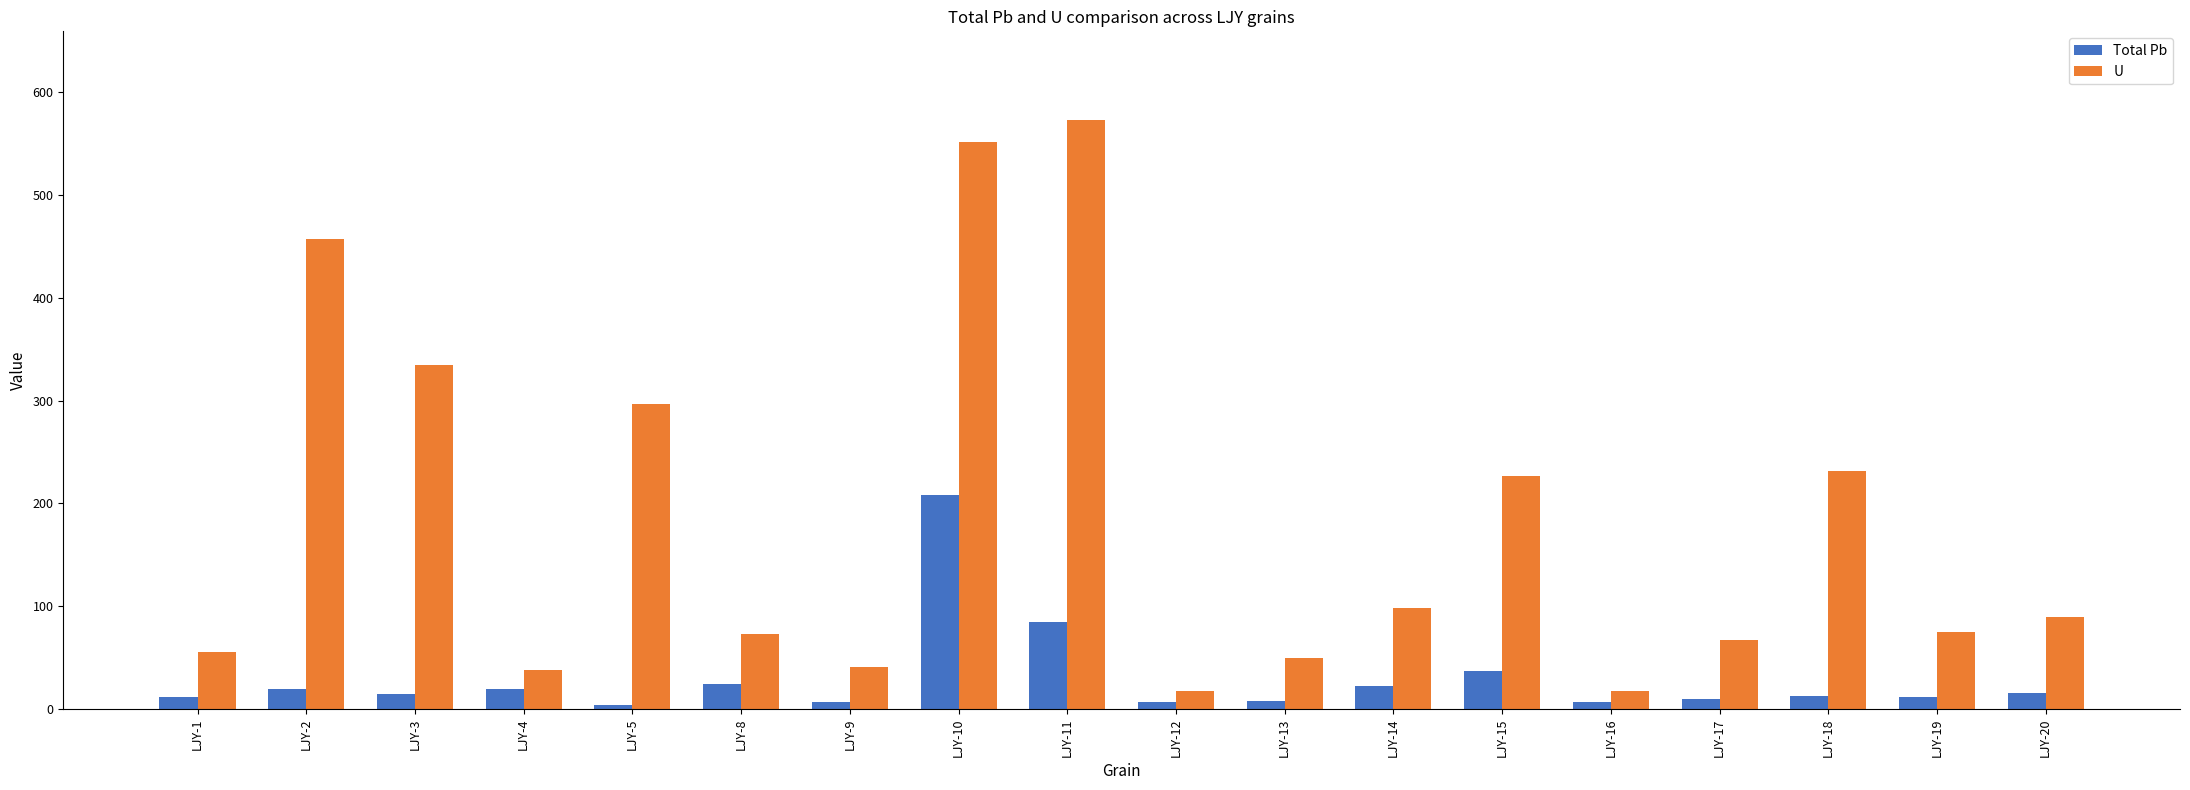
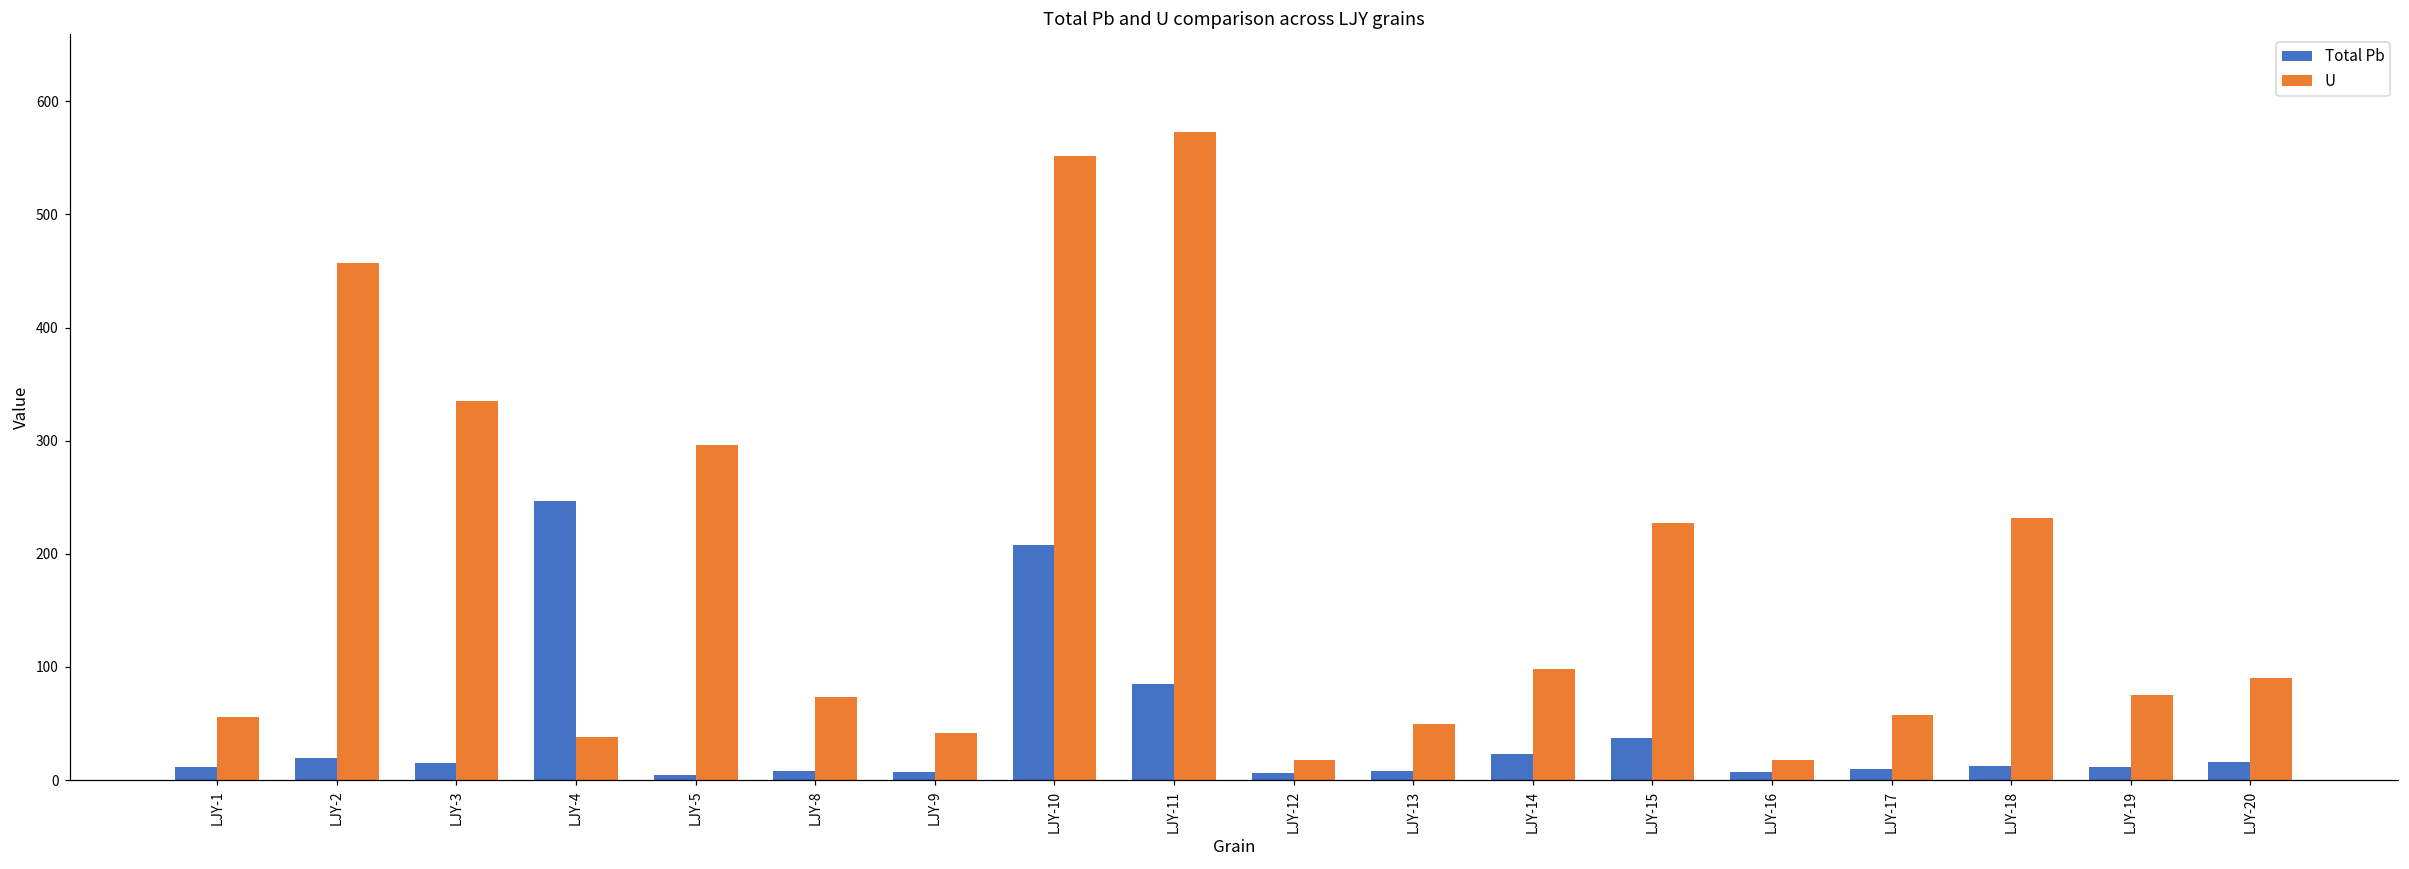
  {
    "Total Pb": {
      "LJY-1": 12,
      "LJY-2": 20,
      "LJY-3": 15,
-     "LJY-4": 19,
+     "LJY-4": 247,
      "LJY-5": 5,
-     "LJY-8": 24,
+     "LJY-8": 8,
      "LJY-9": 7,
      "LJY-10": 208,
      "LJY-11": 85,
      "LJY-12": 7,
      "LJY-13": 8,
      "LJY-14": 23,
      "LJY-15": 37,
      "LJY-16": 7,
      "LJY-17": 10,
      "LJY-18": 13,
      "LJY-19": 12,
      "LJY-20": 16
    },
    "U": {
      "LJY-1": 56,
      "LJY-2": 457,
      "LJY-3": 335,
      "LJY-4": 39,
      "LJY-5": 296,
      "LJY-8": 73,
      "LJY-9": 41,
      "LJY-10": 552,
      "LJY-11": 573,
      "LJY-12": 18,
      "LJY-13": 50,
      "LJY-14": 99,
      "LJY-15": 227,
      "LJY-16": 17,
-     "LJY-17": 67,
+     "LJY-17": 57,
      "LJY-18": 232,
      "LJY-19": 75,
      "LJY-20": 90
    }
  }
